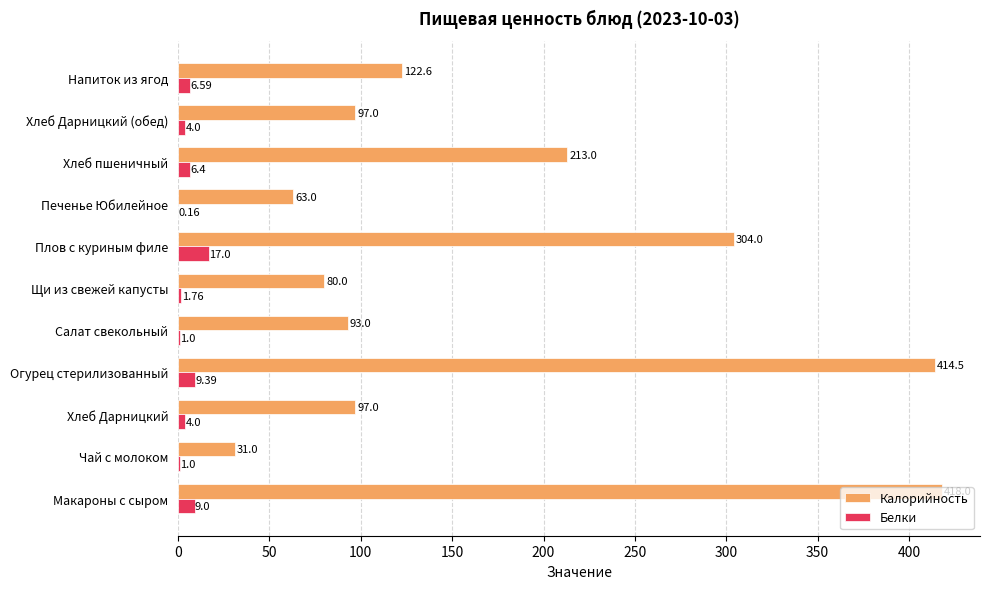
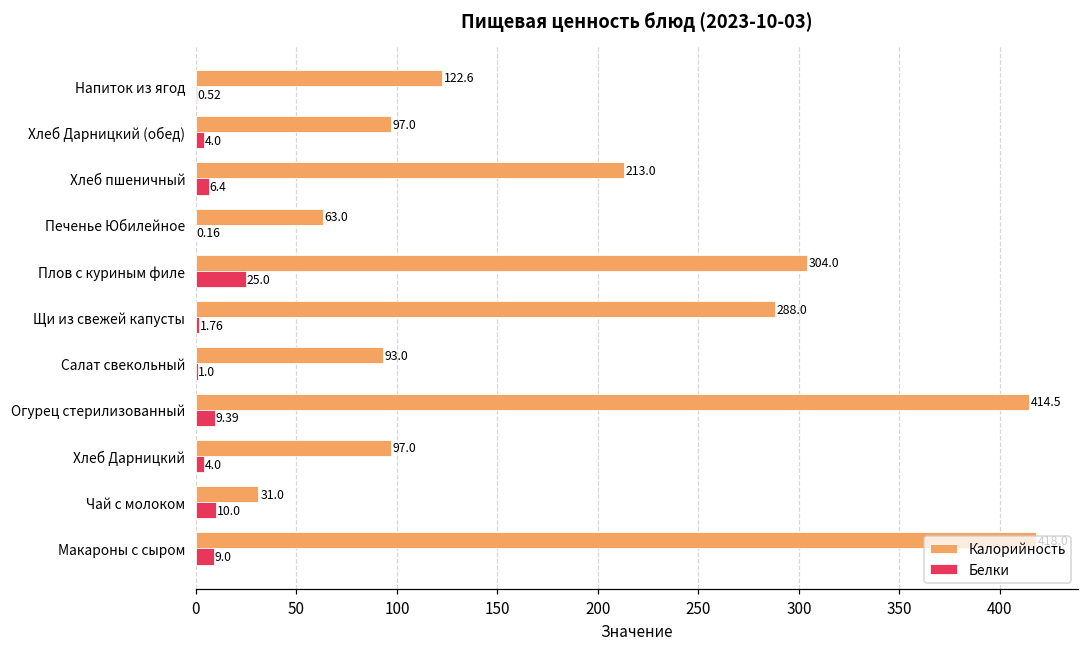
  {
    "Калорийность": {
      "Напиток из ягод": 122.6,
      "Хлеб Дарницкий (обед)": 97.0,
      "Хлеб пшеничный": 213.0,
      "Печенье Юбилейное": 63.0,
      "Плов с куриным филе": 304.0,
-     "Щи из свежей капусты": 80.0,
+     "Щи из свежей капусты": 288.0,
      "Салат свекольный": 93.0,
      "Огурец стерилизованный": 414.5,
      "Хлеб Дарницкий": 97.0,
      "Чай с молоком": 31.0
    },
    "Белки": {
-     "Напиток из ягод": 6.59,
+     "Напиток из ягод": 0.52,
      "Хлеб Дарницкий (обед)": 4.0,
      "Хлеб пшеничный": 6.4,
      "Печенье Юбилейное": 0.16,
-     "Плов с куриным филе": 17.0,
+     "Плов с куриным филе": 25.0,
      "Щи из свежей капусты": 1.76,
      "Салат свекольный": 1.0,
      "Огурец стерилизованный": 9.39,
      "Хлеб Дарницкий": 4.0,
-     "Чай с молоком": 1.0,
+     "Чай с молоком": 10.0,
      "Макароны с сыром": 9.0
    }
  }
